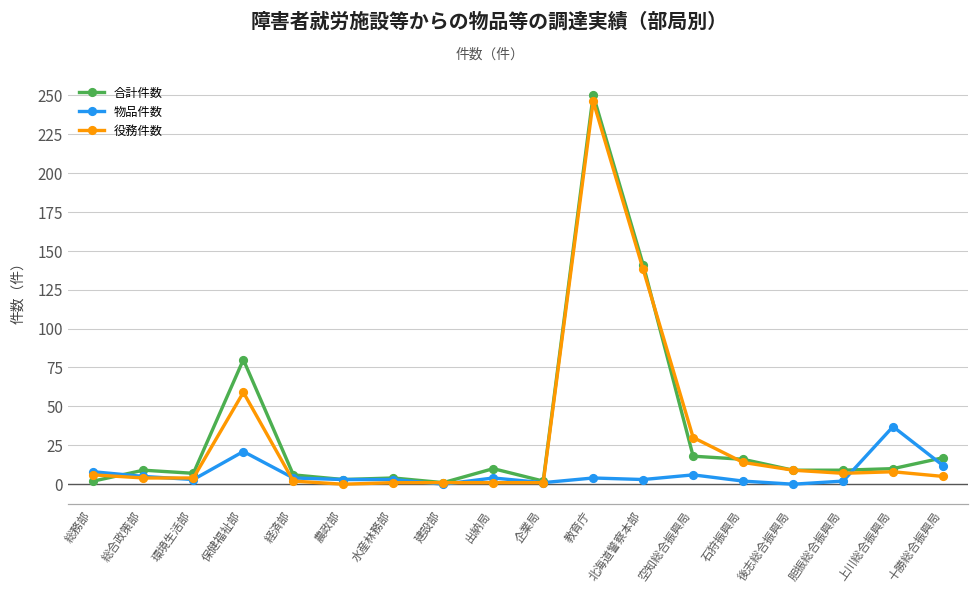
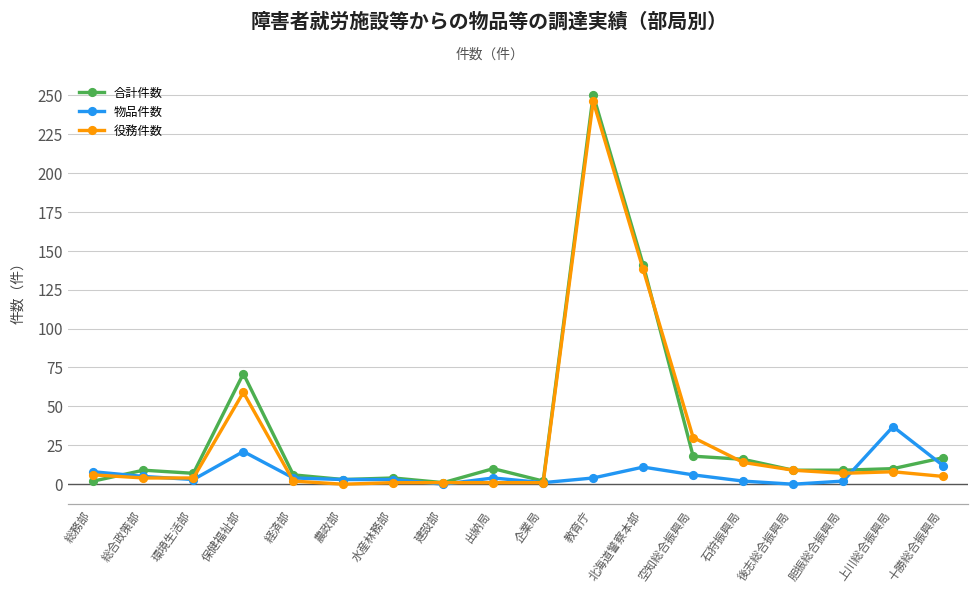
  {
    "合計件数": {
      "総務部": 2,
      "総合政策部": 9,
      "環境生活部": 7,
-     "保健福祉部": 80,
+     "保健福祉部": 71,
      "経済部": 6,
      "出納局": 10,
      "教育庁": 250,
      "北海道警察本部": 141,
      "空知総合振興局": 18,
      "石狩振興局": 16,
      "胆振総合振興局": 9,
      "上川総合振興局": 10,
      "十勝総合振興局": 17
    },
    "物品件数": {
      "総務部": 8,
      "保健福祉部": 21,
      "経済部": 4,
      "出納局": 4,
      "教育庁": 4,
-     "北海道警察本部": 3,
+     "北海道警察本部": 11,
      "空知総合振興局": 6,
      "石狩振興局": 2,
      "後志総合振興局": 0,
      "胆振総合振興局": 2,
      "上川総合振興局": 37,
      "十勝総合振興局": 12
    },
    "役務件数": {
      "総務部": 6,
      "保健福祉部": 59,
      "経済部": 2,
      "農政部": 0,
      "水産林務部": 1,
      "出納局": 1,
      "教育庁": 246,
      "北海道警察本部": 138,
      "空知総合振興局": 30,
      "石狩振興局": 14,
      "胆振総合振興局": 7,
      "上川総合振興局": 8,
      "十勝総合振興局": 5
    }
  }
